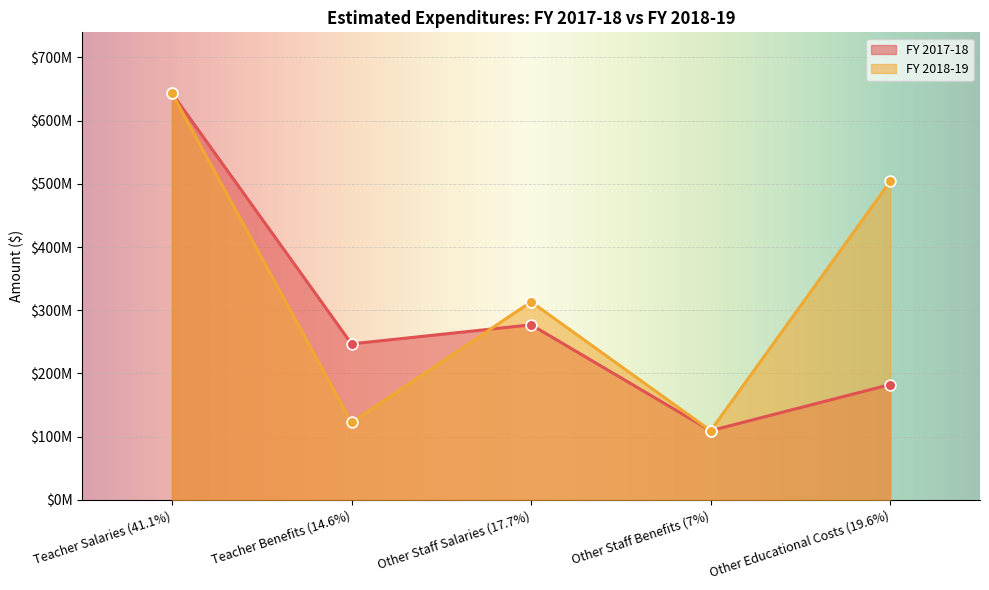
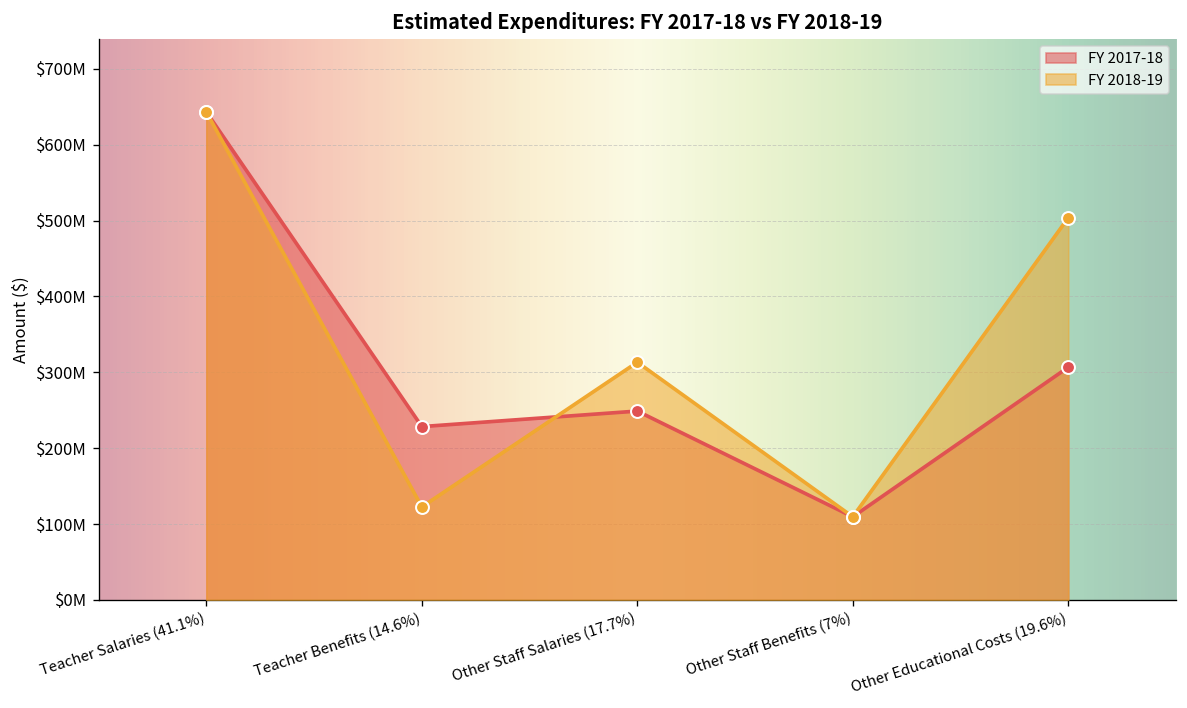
  {
    "FY 2017-18": {
-     "Teacher Benefits (14.6%)": "$250000000",
-     "Other Staff Salaries (17.7%)": "$280000000",
-     "Other Educational Costs (19.6%)": "$180000000"
+     "Teacher Benefits (14.6%)": "$230000000",
+     "Other Staff Salaries (17.7%)": "$250000000",
+     "Other Educational Costs (19.6%)": "$310000000"
    },
    "FY 2018-19": {
      "Teacher Benefits (14.6%)": "$120000000",
      "Other Staff Salaries (17.7%)": "$310000000",
      "Other Educational Costs (19.6%)": "$500000000"
    }
  }
